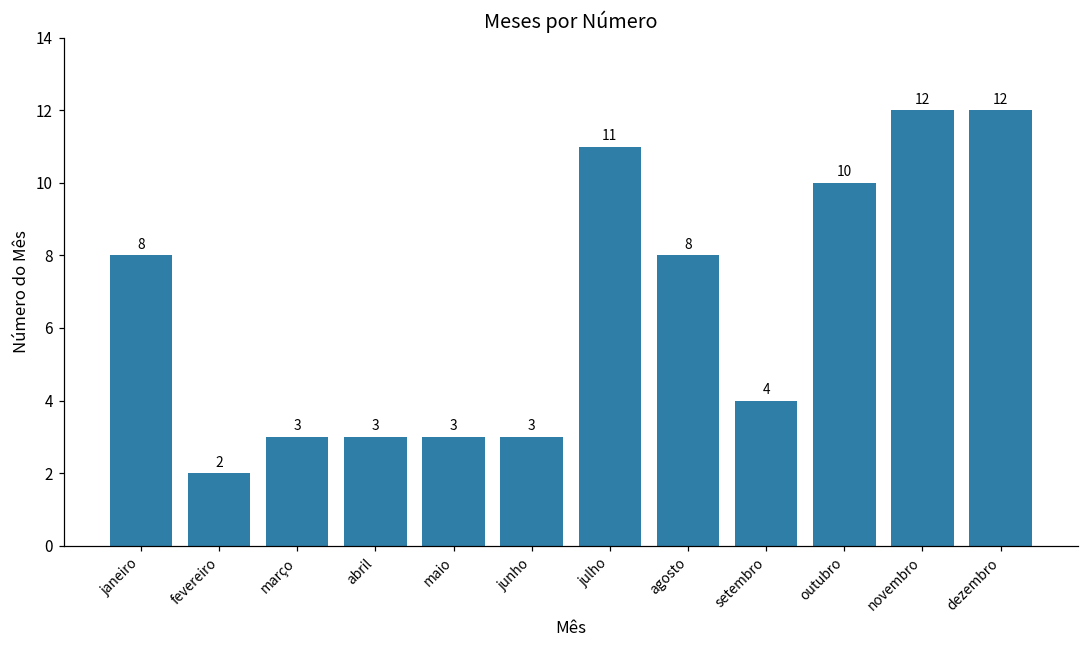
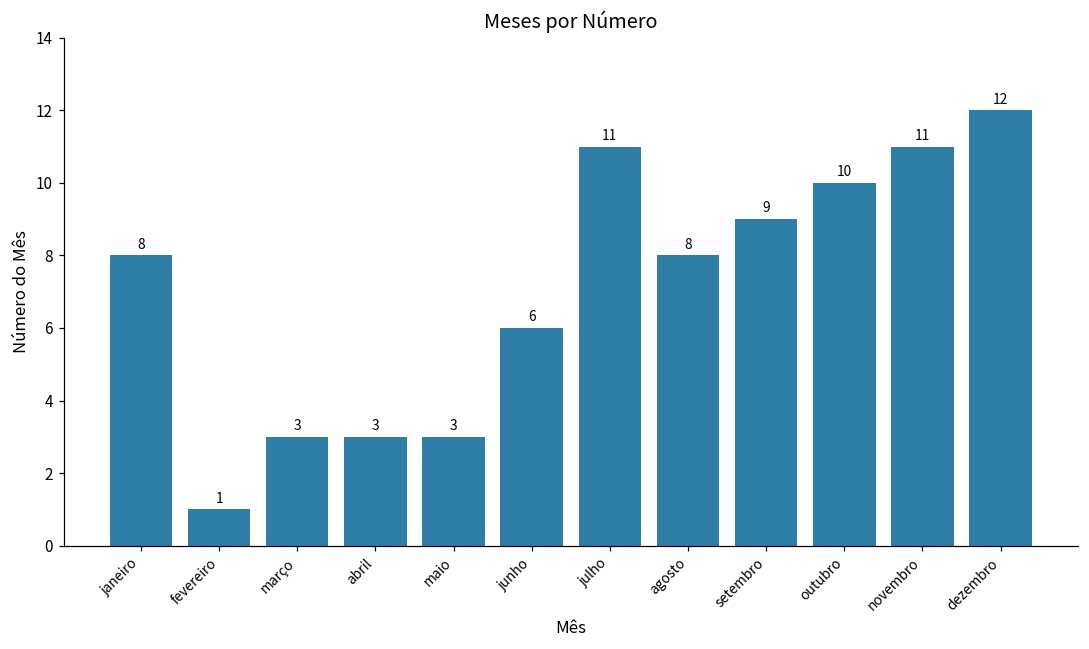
  {
    "janeiro": 8,
-   "fevereiro": 2,
+   "fevereiro": 1,
    "março": 3,
    "abril": 3,
    "maio": 3,
-   "junho": 3,
+   "junho": 6,
    "julho": 11,
    "agosto": 8,
-   "setembro": 4,
+   "setembro": 9,
    "outubro": 10,
-   "novembro": 12,
+   "novembro": 11,
    "dezembro": 12
  }
